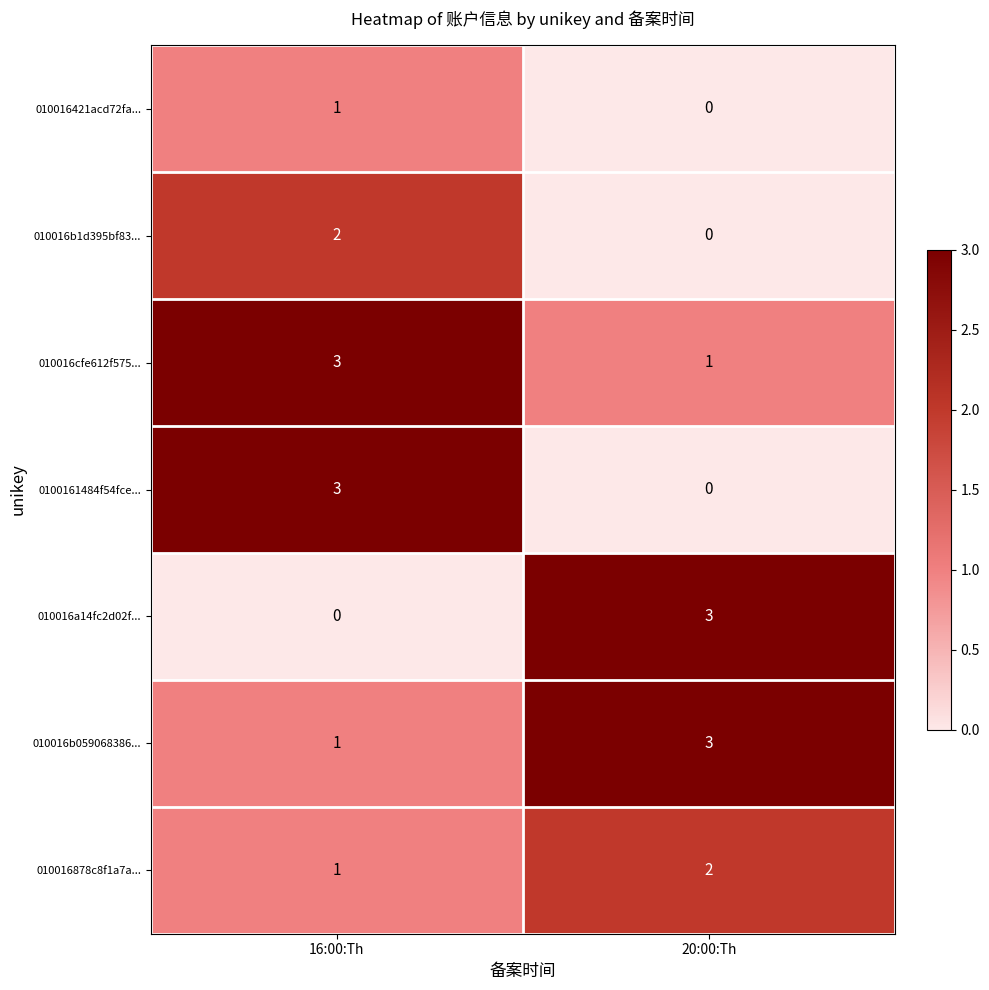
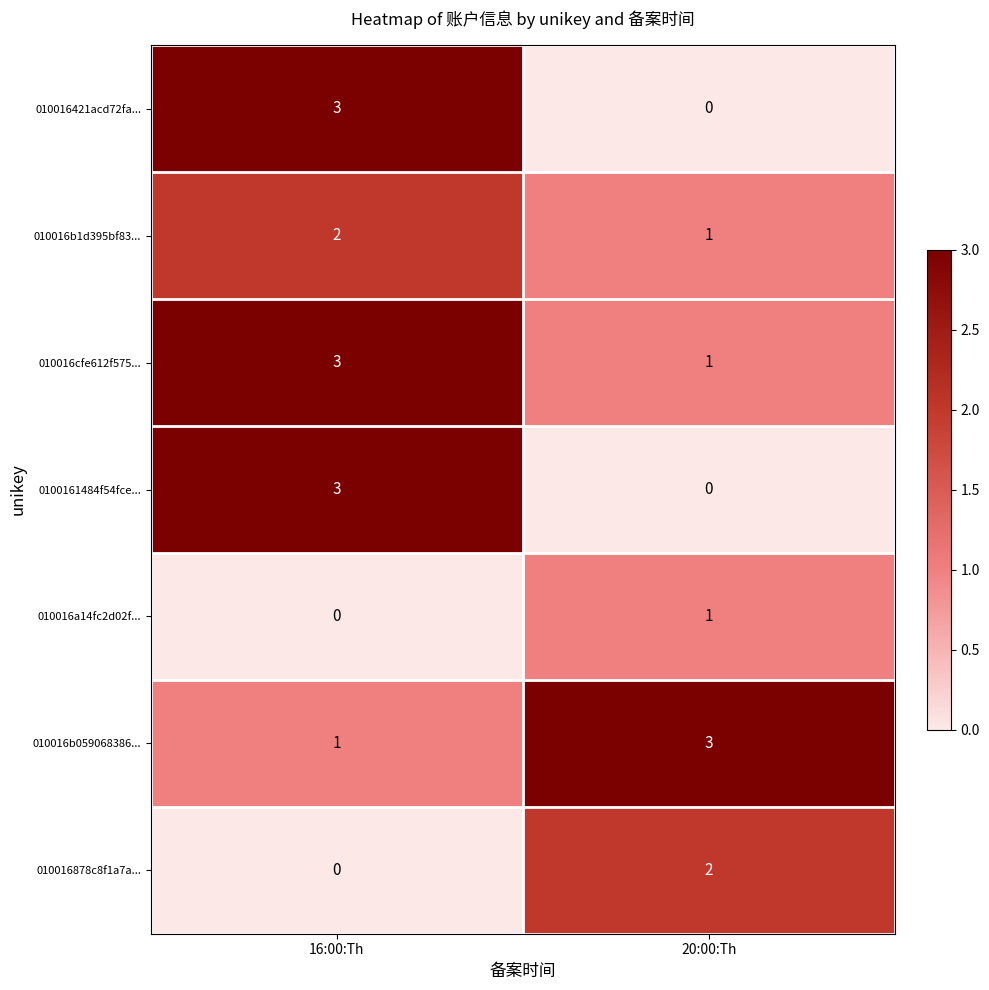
  {
    "010016421acd72fa...": {
-     "16:00:Th": 1,
+     "16:00:Th": 3,
      "20:00:Th": 0
    },
    "010016b1d395bf83...": {
      "16:00:Th": 2,
-     "20:00:Th": 0
+     "20:00:Th": 1
    },
    "010016cfe612f575...": {
      "16:00:Th": 3,
      "20:00:Th": 1
    },
    "0100161484f54fce...": {
      "16:00:Th": 3,
      "20:00:Th": 0
    },
    "010016a14fc2d02f...": {
      "16:00:Th": 0,
-     "20:00:Th": 3
+     "20:00:Th": 1
    },
    "010016b059068386...": {
      "16:00:Th": 1,
      "20:00:Th": 3
    },
    "010016878c8f1a7a...": {
-     "16:00:Th": 1,
+     "16:00:Th": 0,
      "20:00:Th": 2
    }
  }
